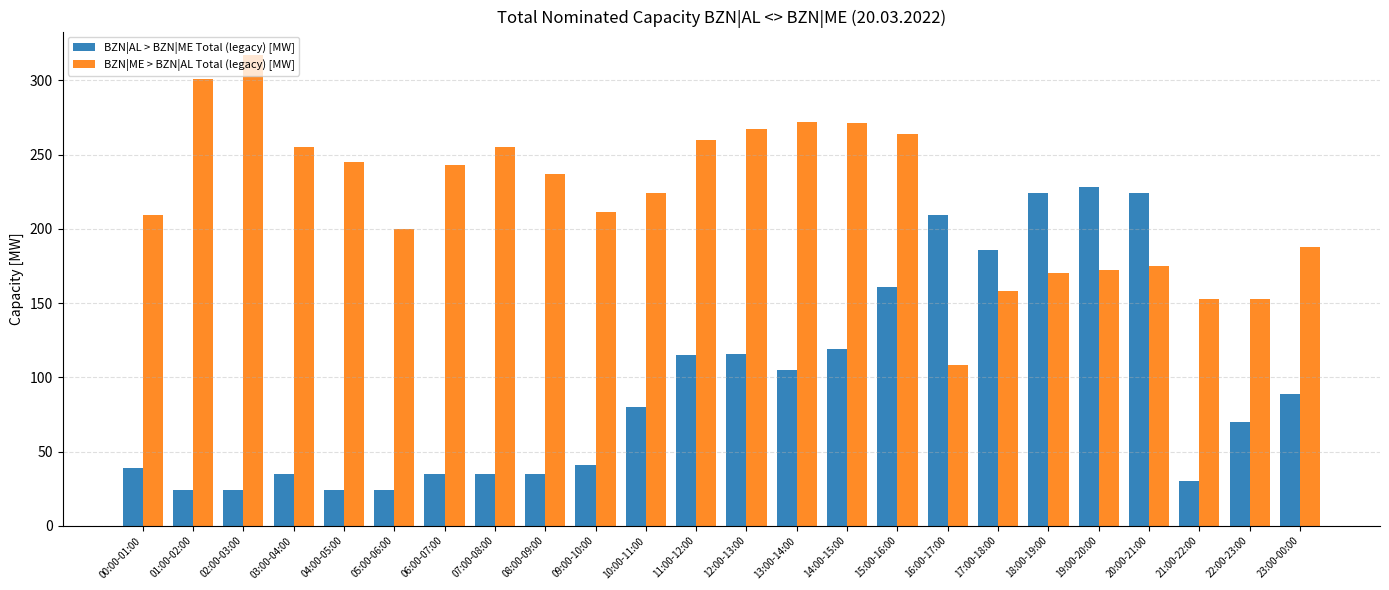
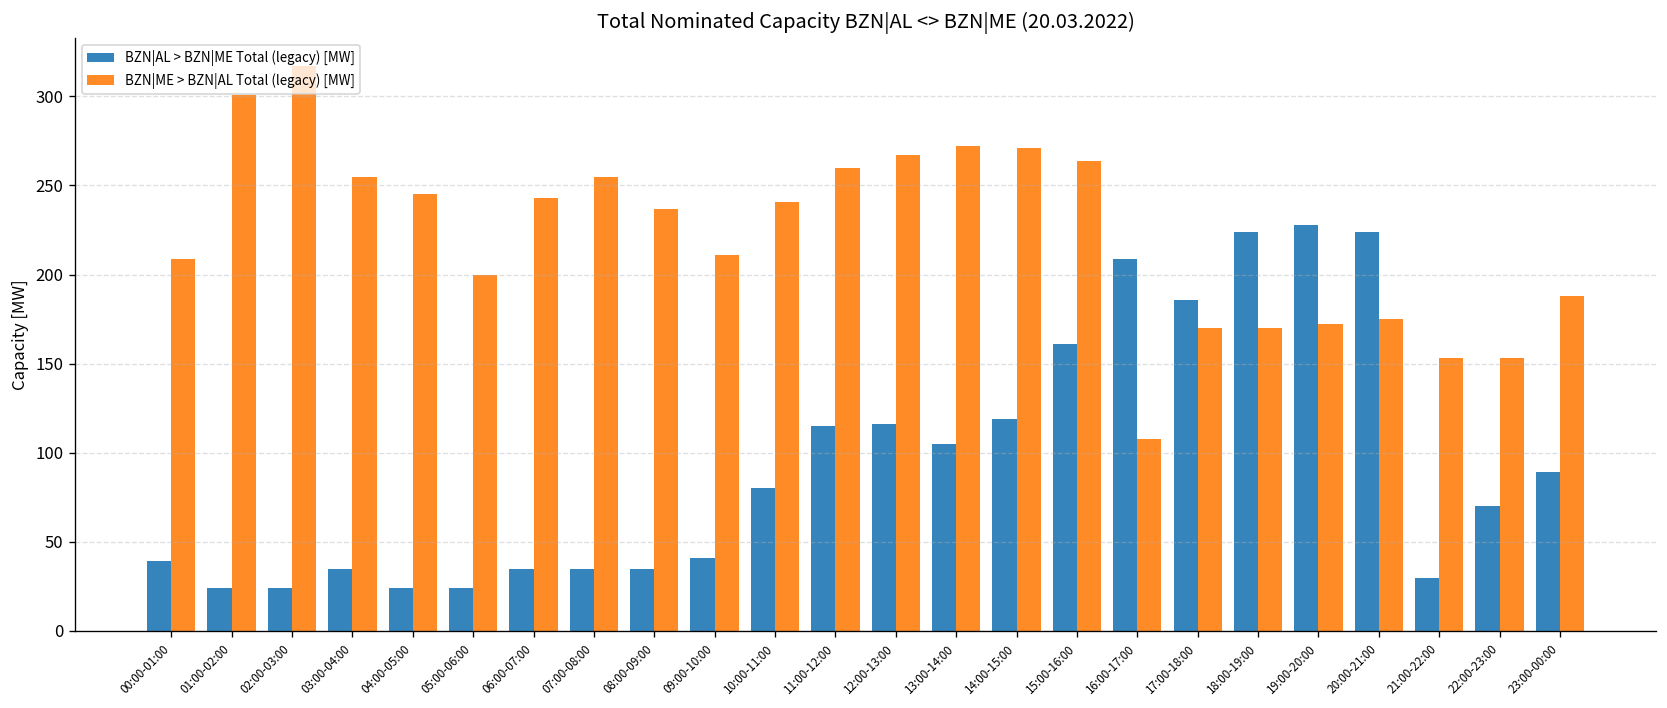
  {
    "BZN|AL > BZN|ME Total (legacy) [MW]": {
      "00:00-01:00": 39,
      "01:00-02:00": 24,
      "02:00-03:00": 24,
      "03:00-04:00": 35,
      "04:00-05:00": 24,
      "05:00-06:00": 24,
      "06:00-07:00": 35,
      "07:00-08:00": 35,
      "08:00-09:00": 35,
      "09:00-10:00": 41,
      "10:00-11:00": 80,
      "11:00-12:00": 115,
      "12:00-13:00": 116,
      "13:00-14:00": 105,
      "14:00-15:00": 119,
      "15:00-16:00": 161,
      "16:00-17:00": 209,
      "17:00-18:00": 186,
      "18:00-19:00": 224,
      "19:00-20:00": 228,
      "20:00-21:00": 224,
      "21:00-22:00": 30,
      "22:00-23:00": 70,
      "23:00-00:00": 89
    },
    "BZN|ME > BZN|AL Total (legacy) [MW]": {
      "00:00-01:00": 209,
      "01:00-02:00": 301,
      "03:00-04:00": 255,
      "04:00-05:00": 245,
      "05:00-06:00": 200,
      "06:00-07:00": 243,
      "07:00-08:00": 255,
      "08:00-09:00": 237,
      "09:00-10:00": 211,
-     "10:00-11:00": 224,
+     "10:00-11:00": 241,
      "11:00-12:00": 260,
      "12:00-13:00": 267,
      "13:00-14:00": 272,
      "14:00-15:00": 271,
      "15:00-16:00": 264,
      "16:00-17:00": 108,
-     "17:00-18:00": 158,
+     "17:00-18:00": 170,
      "18:00-19:00": 170,
      "19:00-20:00": 172,
      "20:00-21:00": 175,
      "21:00-22:00": 153,
      "22:00-23:00": 153,
      "23:00-00:00": 188
    }
  }
